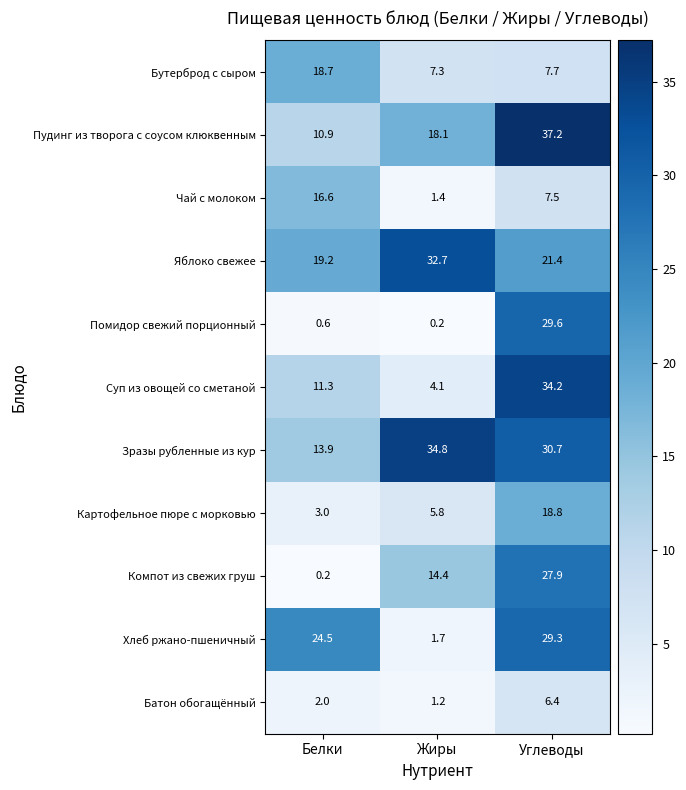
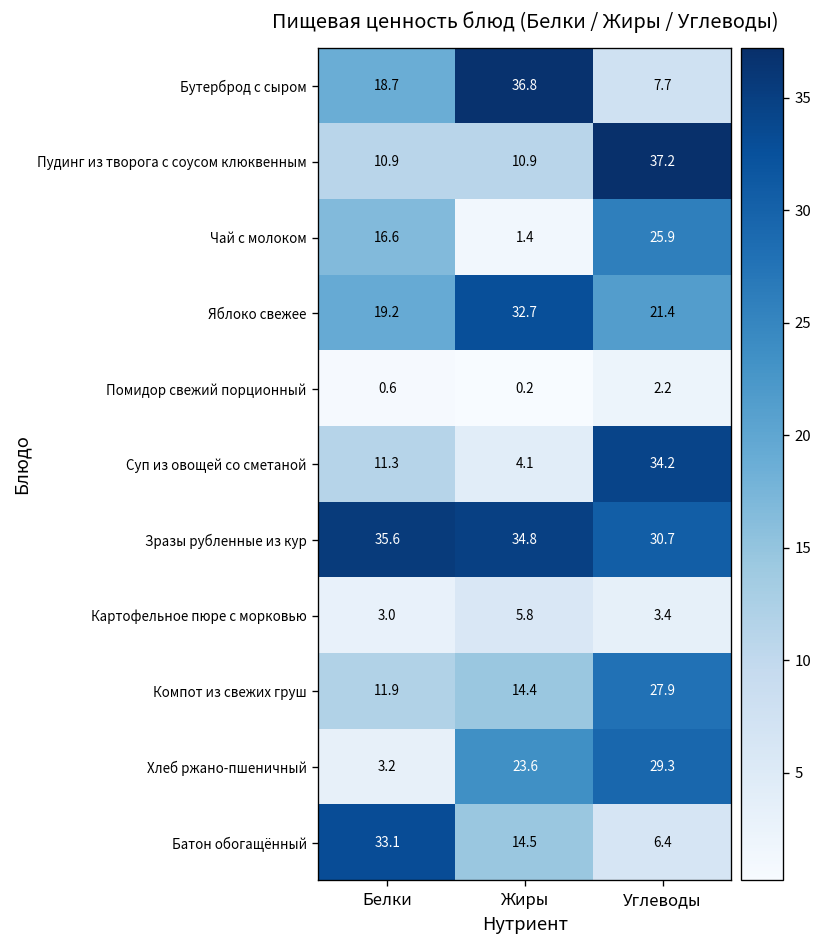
  {
    "Бутерброд с сыром": {
      "Белки": 18.7,
-     "Жиры": 7.3,
+     "Жиры": 36.8,
      "Углеводы": 7.7
    },
    "Пудинг из творога с соусом клюквенным": {
      "Белки": 10.9,
-     "Жиры": 18.1,
+     "Жиры": 10.9,
      "Углеводы": 37.2
    },
    "Чай с молоком": {
      "Белки": 16.6,
      "Жиры": 1.4,
-     "Углеводы": 7.5
+     "Углеводы": 25.9
    },
    "Яблоко свежее": {
      "Белки": 19.2,
      "Жиры": 32.7,
      "Углеводы": 21.4
    },
    "Помидор свежий порционный": {
      "Белки": 0.6,
      "Жиры": 0.2,
-     "Углеводы": 29.6
+     "Углеводы": 2.2
    },
    "Суп из овощей со сметаной": {
      "Белки": 11.3,
      "Жиры": 4.1,
      "Углеводы": 34.2
    },
    "Зразы рубленные из кур": {
-     "Белки": 13.9,
+     "Белки": 35.6,
      "Жиры": 34.8,
      "Углеводы": 30.7
    },
    "Картофельное пюре с морковью": {
      "Белки": 3.0,
      "Жиры": 5.8,
-     "Углеводы": 18.8
+     "Углеводы": 3.4
    },
    "Компот из свежих груш": {
-     "Белки": 0.2,
+     "Белки": 11.9,
      "Жиры": 14.4,
      "Углеводы": 27.9
    },
    "Хлеб ржано-пшеничный": {
-     "Белки": 24.5,
-     "Жиры": 1.7,
+     "Белки": 3.2,
+     "Жиры": 23.6,
      "Углеводы": 29.3
    },
    "Батон обогащённый": {
-     "Белки": 2.0,
-     "Жиры": 1.2,
+     "Белки": 33.1,
+     "Жиры": 14.5,
      "Углеводы": 6.4
    }
  }
